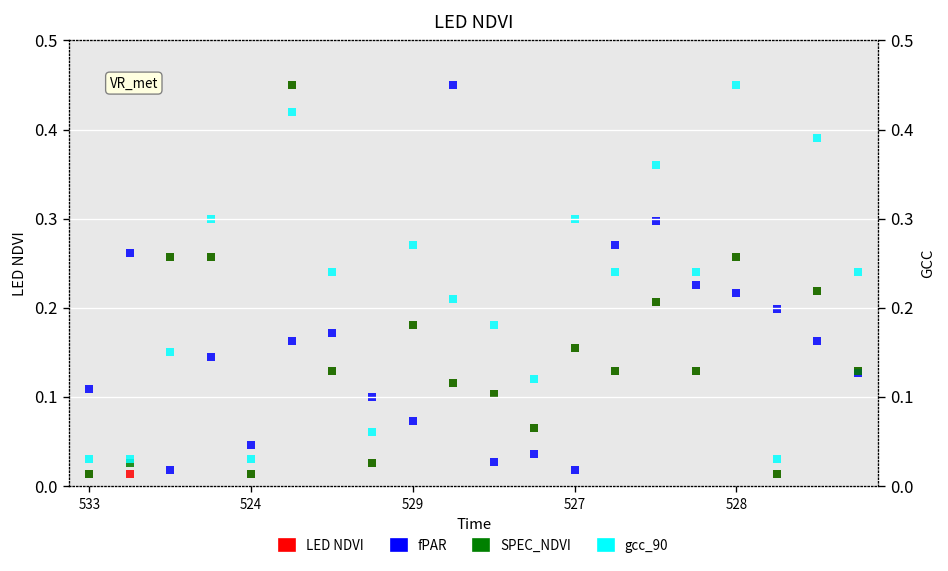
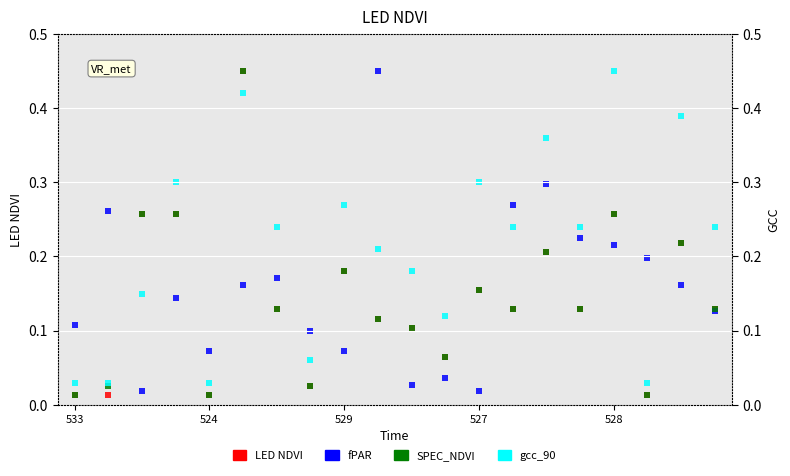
  {
    "fPAR": {
-     "524": 0.05
+     "524": 0.07
    }
  }
